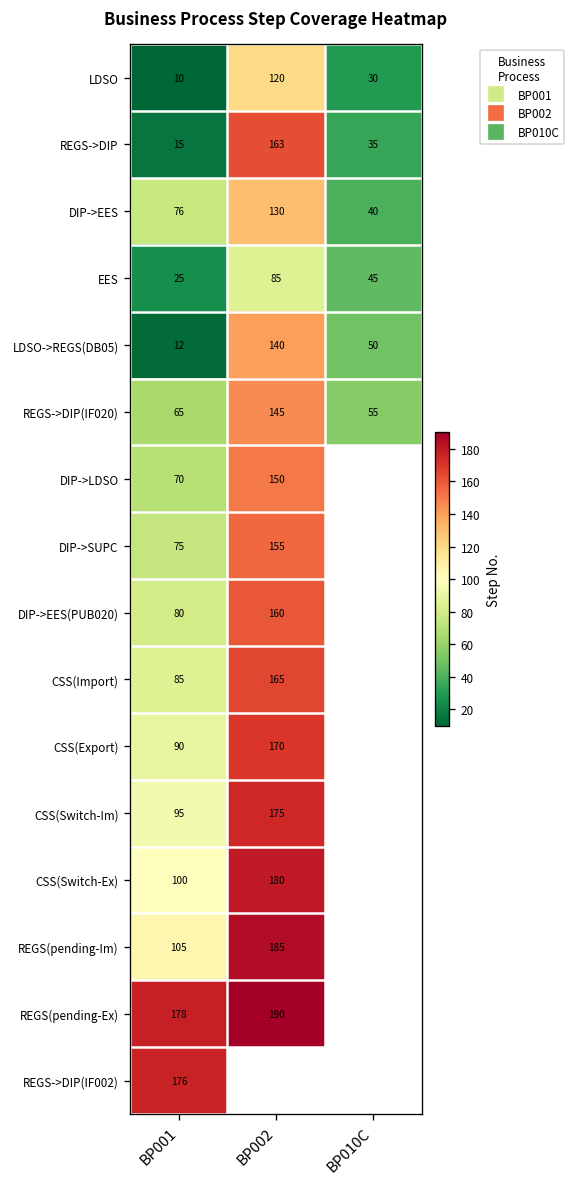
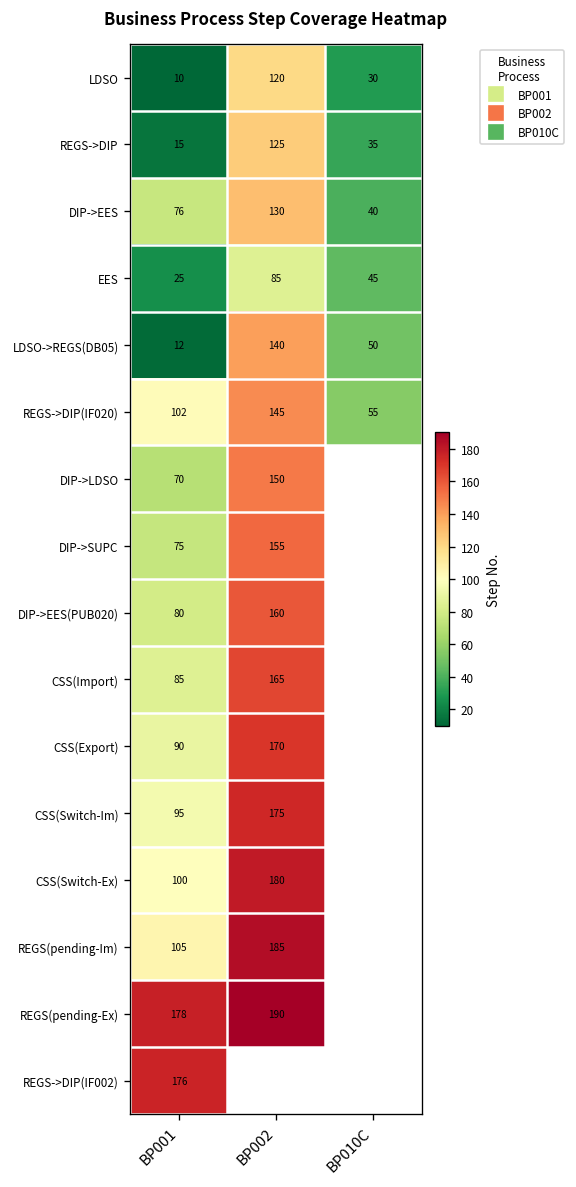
  {
    "LDSO": {
      "BP001": 10,
      "BP002": 120,
      "BP010C": 30
    },
    "REGS->DIP": {
      "BP001": 15,
-     "BP002": 163,
+     "BP002": 125,
      "BP010C": 35
    },
    "DIP->EES": {
      "BP001": 76,
      "BP002": 130,
      "BP010C": 40
    },
    "EES": {
      "BP001": 25,
      "BP002": 85,
      "BP010C": 45
    },
    "LDSO->REGS(DB05)": {
      "BP001": 12,
      "BP002": 140,
      "BP010C": 50
    },
    "REGS->DIP(IF020)": {
-     "BP001": 65,
+     "BP001": 102,
      "BP002": 145,
      "BP010C": 55
    },
    "DIP->LDSO": {
      "BP001": 70,
      "BP002": 150
    },
    "DIP->SUPC": {
      "BP001": 75,
      "BP002": 155
    },
    "DIP->EES(PUB020)": {
      "BP001": 80,
      "BP002": 160
    },
    "CSS(Import)": {
      "BP001": 85,
      "BP002": 165
    },
    "CSS(Export)": {
      "BP001": 90,
      "BP002": 170
    },
    "CSS(Switch-Im)": {
      "BP001": 95,
      "BP002": 175
    },
    "CSS(Switch-Ex)": {
      "BP001": 100,
      "BP002": 180
    },
    "REGS(pending-Im)": {
      "BP001": 105,
      "BP002": 185
    },
    "REGS(pending-Ex)": {
      "BP001": 178,
      "BP002": 190
    },
    "REGS->DIP(IF002)": {
      "BP001": 176
    }
  }
